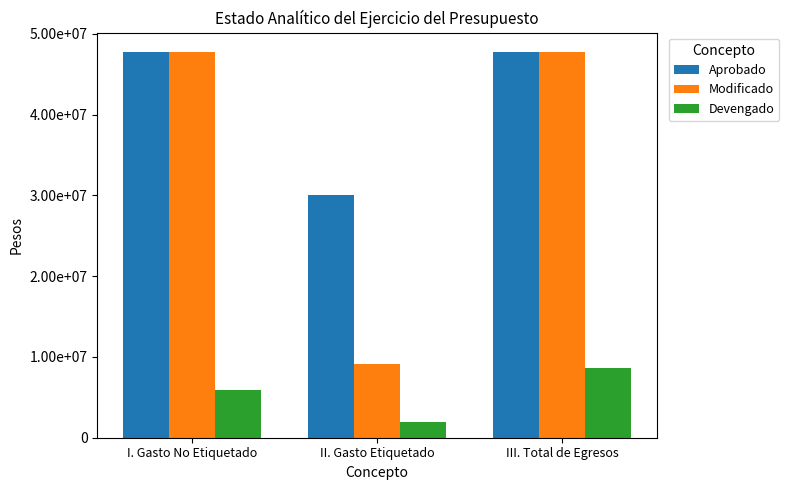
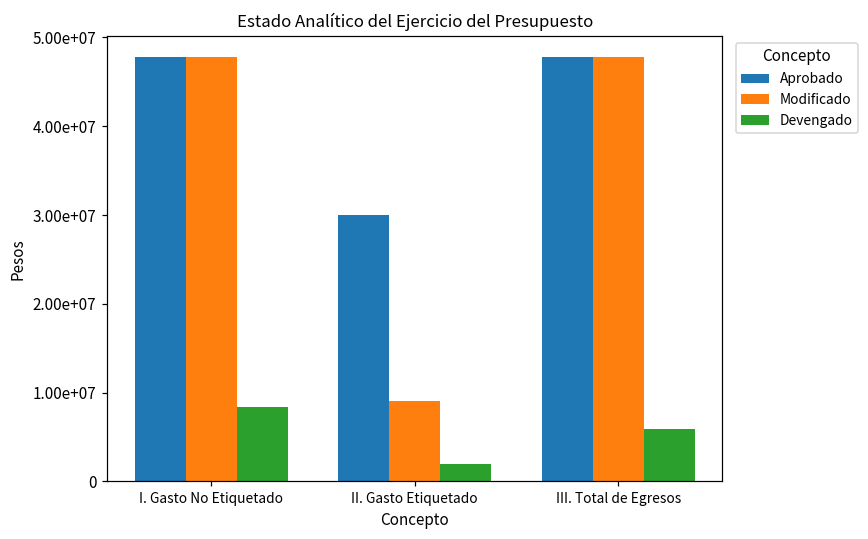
  {
    "Aprobado": {
      "I. Gasto No Etiquetado": 48000000,
      "II. Gasto Etiquetado": 30000000,
      "III. Total de Egresos": 48000000
    },
    "Modificado": {
      "I. Gasto No Etiquetado": 48000000,
      "II. Gasto Etiquetado": 9000000,
      "III. Total de Egresos": 48000000
    },
    "Devengado": {
-     "I. Gasto No Etiquetado": 6000000,
+     "I. Gasto No Etiquetado": 8000000,
      "II. Gasto Etiquetado": 2000000,
-     "III. Total de Egresos": 9000000
+     "III. Total de Egresos": 6000000
    }
  }
